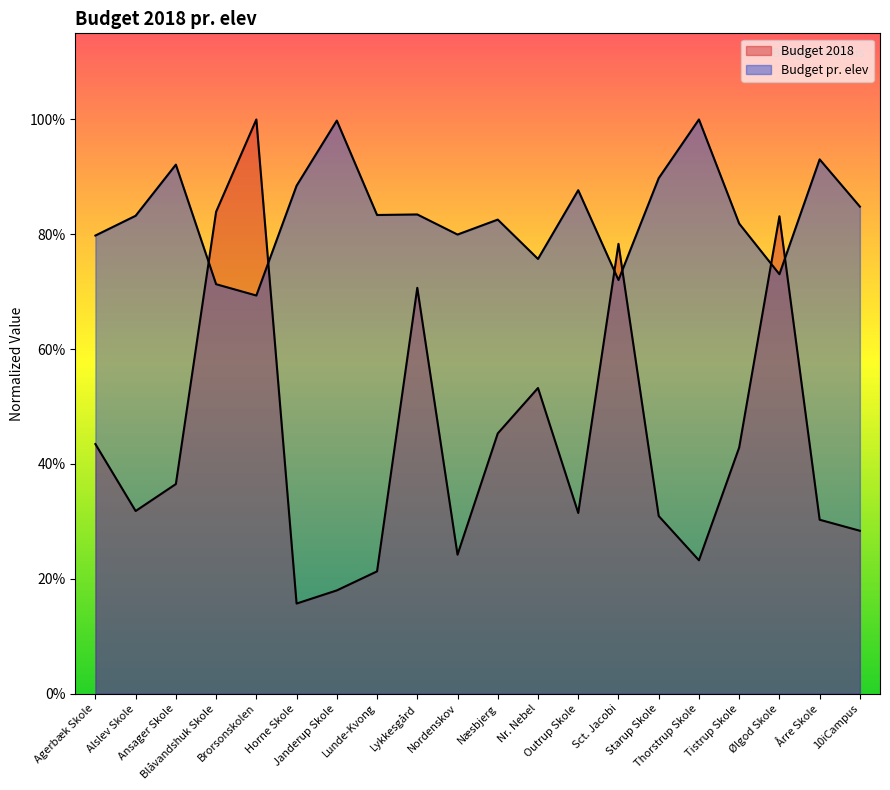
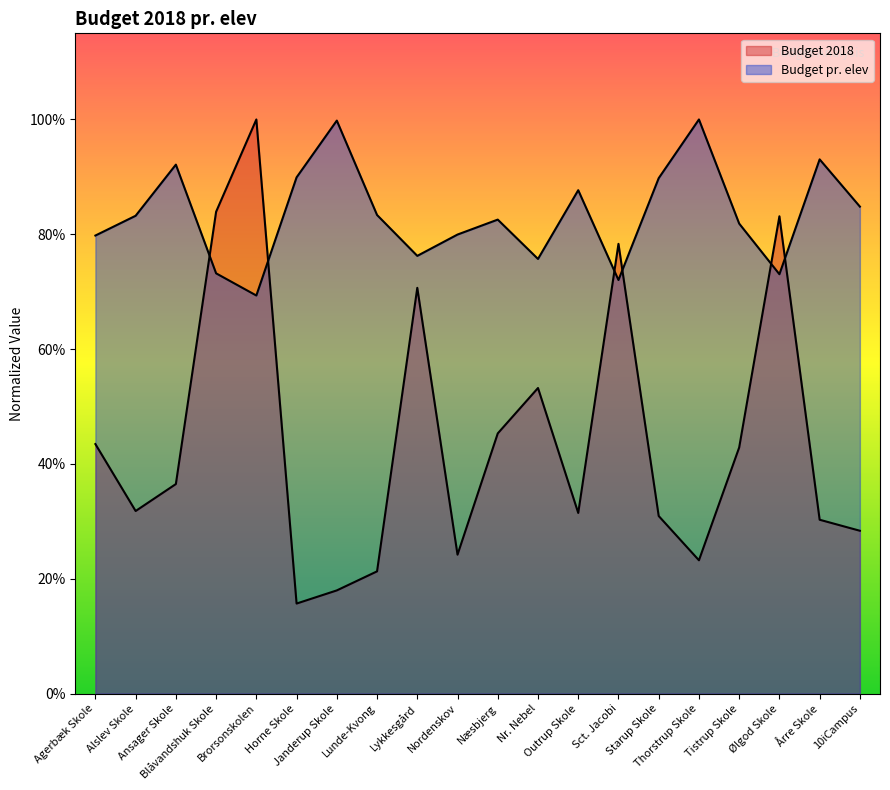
  {
    "Budget 2018": {
      "Agerbæk Skole": "43%",
      "Alslev Skole": "32%",
      "Ansager Skole": "37%",
      "Blåvandshuk Skole": "84%",
      "Brorsonskolen": "100%",
      "Horne Skole": "16%",
      "Janderup Skole": "18%",
      "Lunde-Kvong": "21%",
      "Lykkesgård": "71%",
      "Nordenskov": "24%",
      "Næsbjerg": "45%",
      "Nr. Nebel": "53%",
      "Outrup Skole": "31%",
      "Sct. Jacobi": "78%",
      "Starup Skole": "31%",
      "Thorstrup Skole": "23%",
      "Tistrup Skole": "43%",
      "Ølgod Skole": "83%",
      "Årre Skole": "30%",
      "10iCampus": "28%"
    },
    "Budget pr. elev": {
      "Agerbæk Skole": "80%",
      "Alslev Skole": "83%",
      "Ansager Skole": "92%",
-     "Blåvandshuk Skole": "71%",
+     "Blåvandshuk Skole": "73%",
      "Brorsonskolen": "69%",
-     "Horne Skole": "88%",
+     "Horne Skole": "90%",
      "Janderup Skole": "100%",
      "Lunde-Kvong": "83%",
-     "Lykkesgård": "83%",
+     "Lykkesgård": "76%",
      "Nordenskov": "80%",
      "Næsbjerg": "83%",
      "Nr. Nebel": "76%",
      "Outrup Skole": "88%",
      "Sct. Jacobi": "72%",
      "Starup Skole": "90%",
      "Thorstrup Skole": "100%",
      "Tistrup Skole": "82%",
      "Ølgod Skole": "73%",
      "Årre Skole": "93%",
      "10iCampus": "85%"
    }
  }
